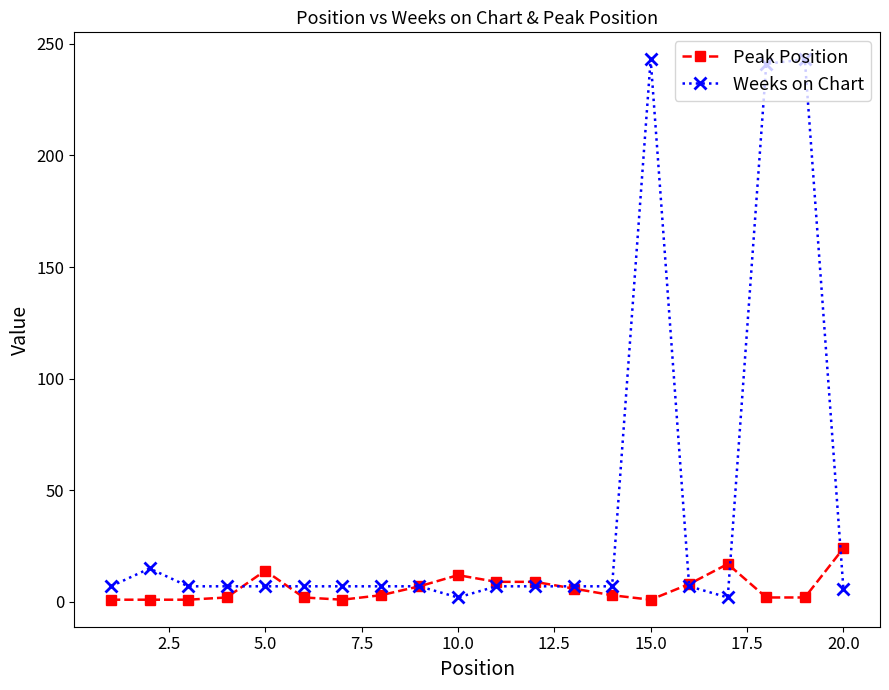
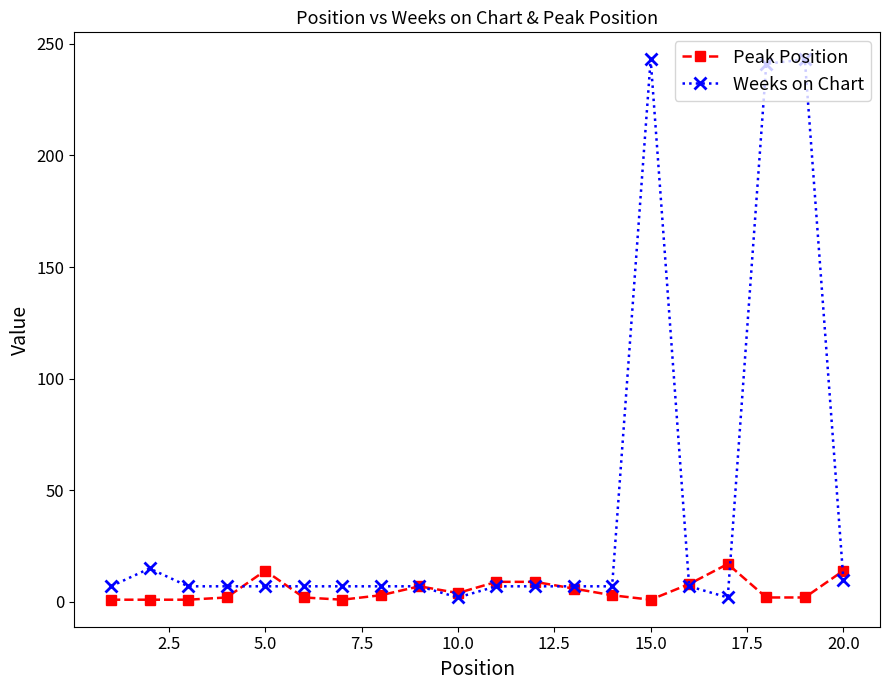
  {
    "Peak Position": {
      "5.0": 14,
-     "10.0": 12,
+     "10.0": 4,
      "15.0": 1,
-     "20.0": 24
+     "20.0": 14
    },
    "Weeks on Chart": {
      "5.0": 7,
      "10.0": 2,
      "15.0": 243,
-     "20.0": 6
+     "20.0": 10
    }
  }
